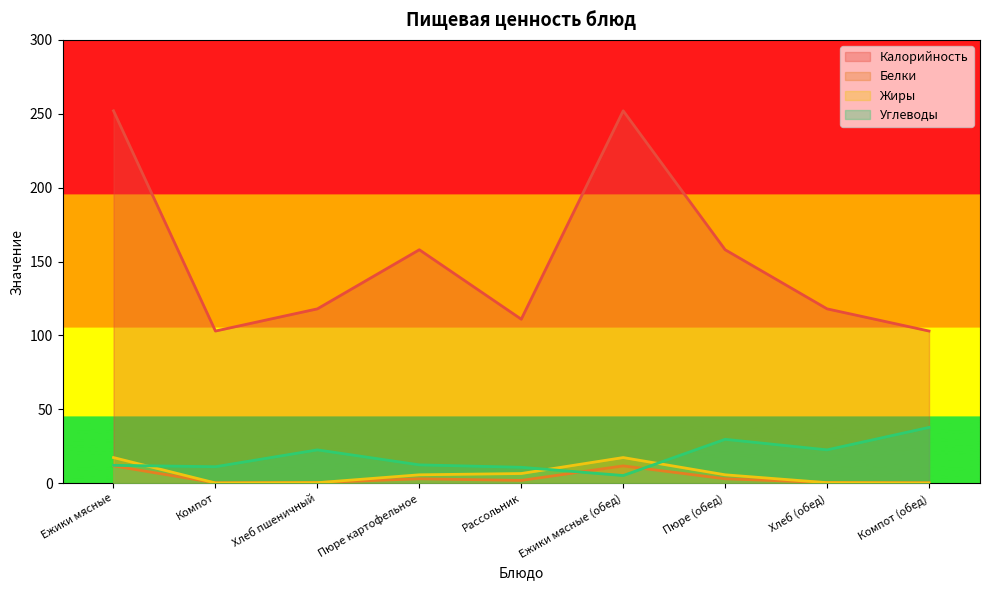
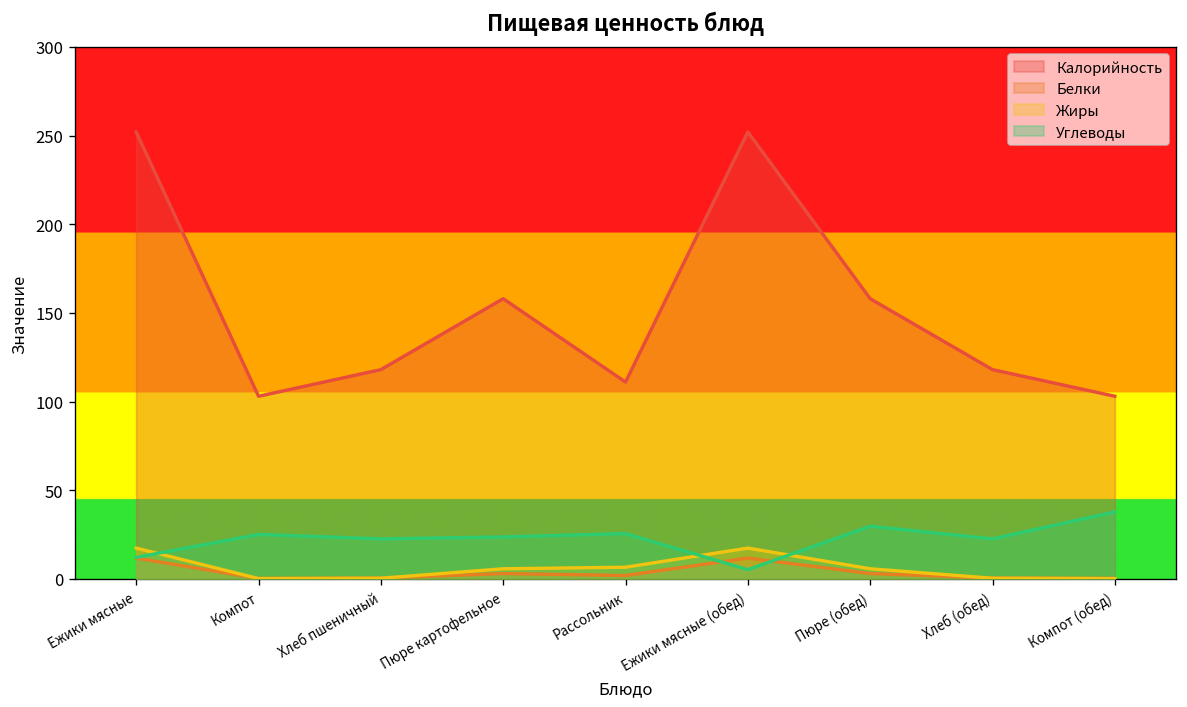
  {
    "Углеводы": {
-     "Компот": 11,
+     "Компот": 25,
      "Хлеб пшеничный": 23,
-     "Пюре картофельное": 12,
-     "Рассольник": 11,
+     "Пюре картофельное": 24,
+     "Рассольник": 26,
      "Ежики мясные (обед)": 5,
      "Пюре (обед)": 30,
      "Хлеб (обед)": 23,
      "Компот (обед)": 38
    }
  }
